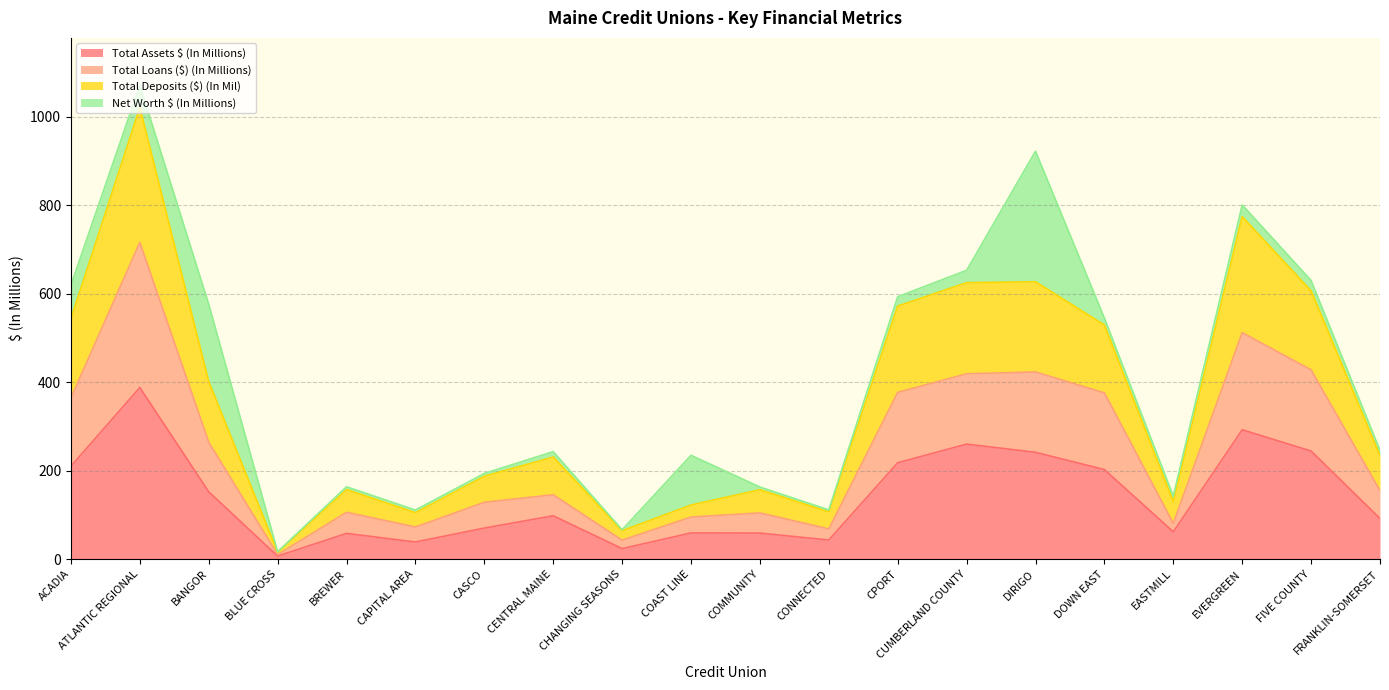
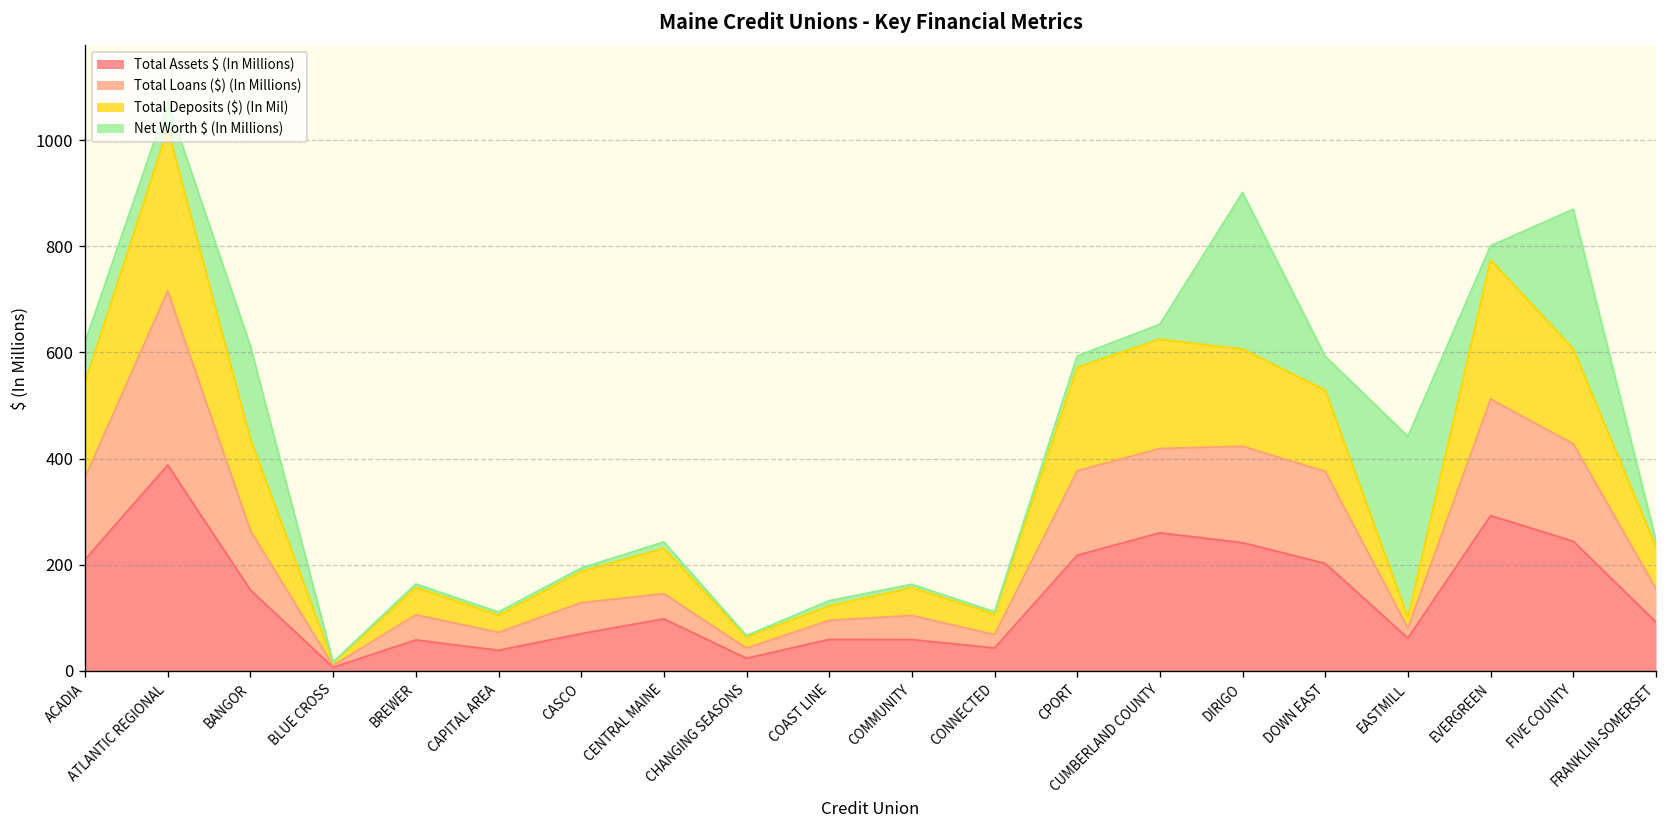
  {
    "Total Deposits ($) (In Mil)": {
      "ACADIA": 180,
-     "BANGOR": 140,
+     "BANGOR": 170,
      "BREWER": 50,
      "CAPITAL AREA": 30,
      "CASCO": 60,
      "CENTRAL MAINE": 90,
      "COAST LINE": 30,
      "COMMUNITY": 50,
      "CPORT": 200,
      "CUMBERLAND COUNTY": 210,
-     "DIRIGO": 200,
+     "DIRIGO": 180,
      "DOWN EAST": 150,
-     "EASTMILL": 50,
+     "EASTMILL": 20,
      "EVERGREEN": 260,
      "FIVE COUNTY": 180,
      "FRANKLIN-SOMERSET": 80
    },
    "Net Worth $ (In Millions)": {
      "ACADIA": 80,
      "BANGOR": 170,
      "BREWER": 10,
      "CAPITAL AREA": 10,
      "CASCO": 10,
      "CENTRAL MAINE": 10,
-     "COAST LINE": 110,
+     "COAST LINE": 10,
      "COMMUNITY": 10,
      "CPORT": 20,
      "CUMBERLAND COUNTY": 30,
      "DIRIGO": 300,
-     "DOWN EAST": 20,
-     "EASTMILL": 10,
+     "DOWN EAST": 60,
+     "EASTMILL": 340,
      "EVERGREEN": 30,
-     "FIVE COUNTY": 20,
+     "FIVE COUNTY": 260,
      "FRANKLIN-SOMERSET": 10
    }
  }
